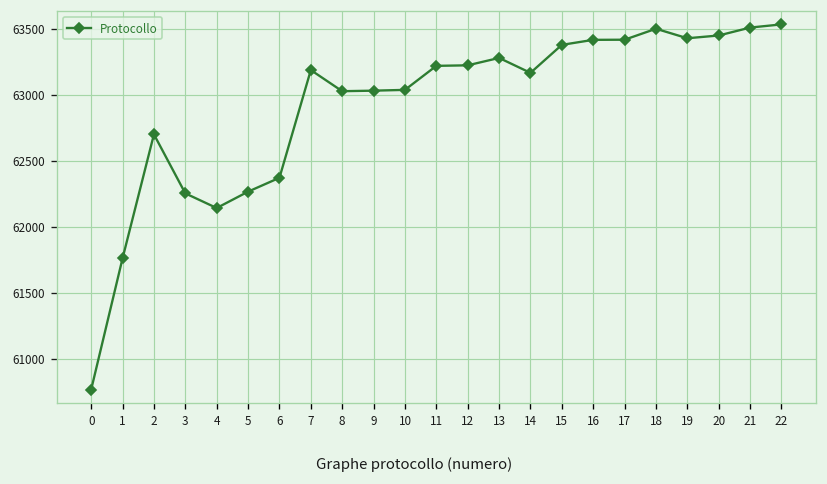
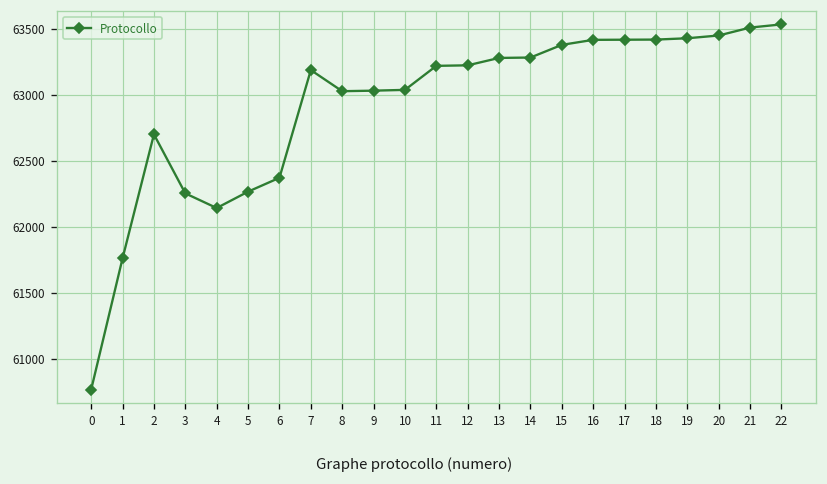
  {
    "0": 60770,
    "1": 61760,
    "2": 62700,
    "3": 62250,
    "4": 62140,
    "5": 62270,
    "6": 62370,
    "7": 63190,
    "8": 63030,
    "9": 63030,
    "10": 63040,
    "11": 63220,
    "12": 63220,
    "13": 63280,
-   "14": 63170,
+   "14": 63280,
    "15": 63380,
    "16": 63420,
    "17": 63420,
-   "18": 63500,
+   "18": 63420,
    "19": 63430,
    "20": 63450,
    "21": 63510,
    "22": 63530
  }
